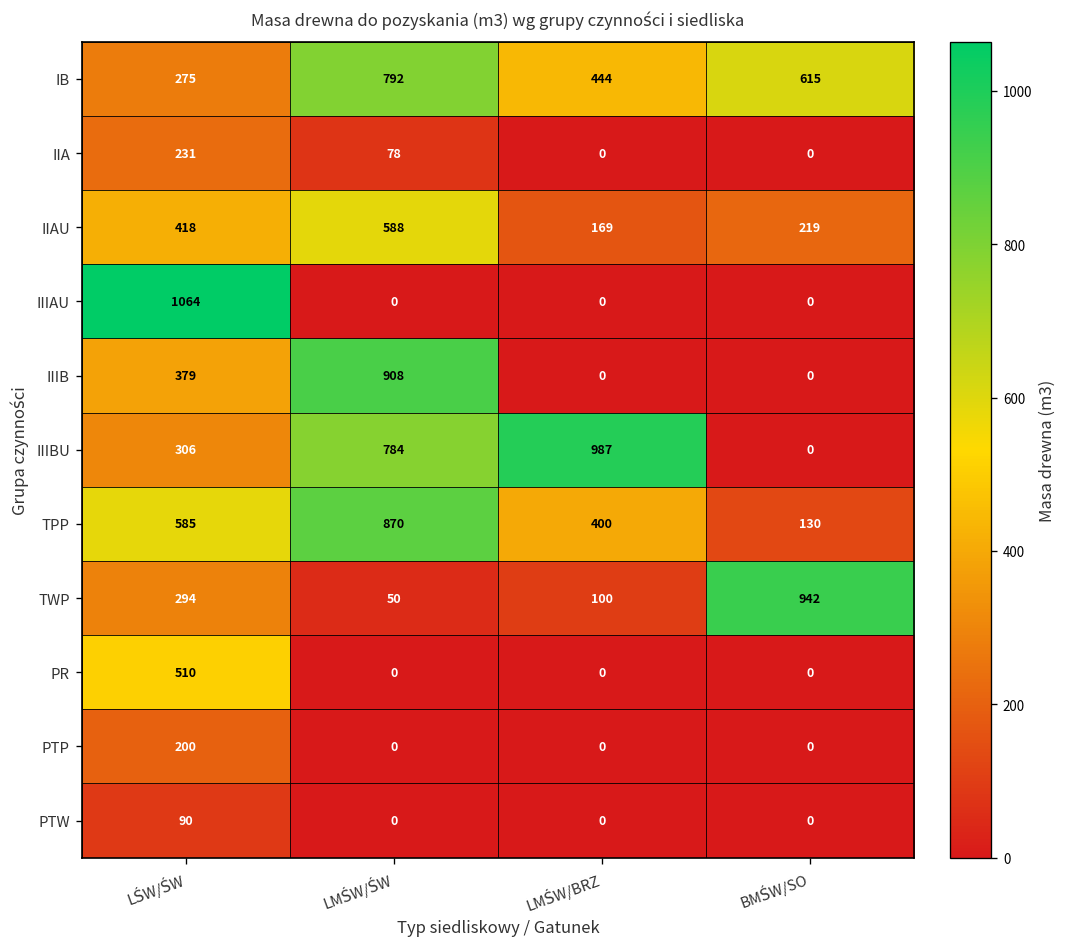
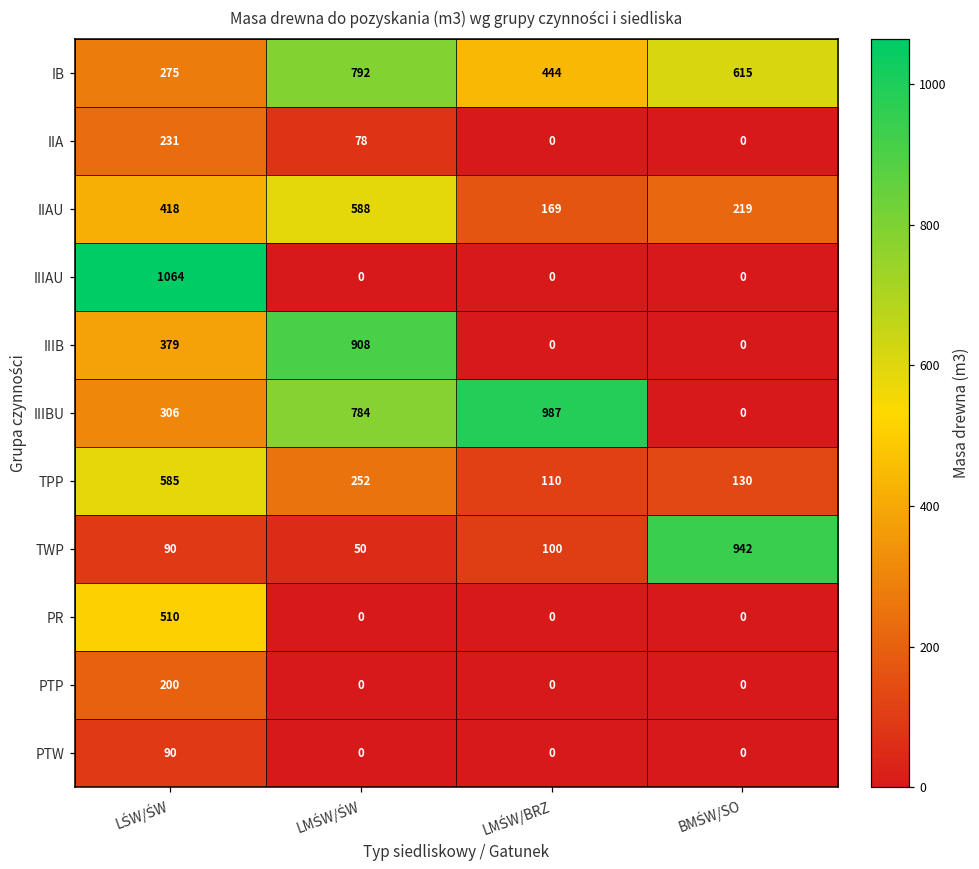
  {
    "IB": {
      "LŚW/ŚW": 275,
      "LMŚW/ŚW": 792,
      "LMŚW/BRZ": 444,
      "BMŚW/SO": 615
    },
    "IIA": {
      "LŚW/ŚW": 231,
      "LMŚW/ŚW": 78,
      "LMŚW/BRZ": 0,
      "BMŚW/SO": 0
    },
    "IIAU": {
      "LŚW/ŚW": 418,
      "LMŚW/ŚW": 588,
      "LMŚW/BRZ": 169,
      "BMŚW/SO": 219
    },
    "IIIAU": {
      "LŚW/ŚW": 1064,
      "LMŚW/ŚW": 0,
      "LMŚW/BRZ": 0,
      "BMŚW/SO": 0
    },
    "IIIB": {
      "LŚW/ŚW": 379,
      "LMŚW/ŚW": 908,
      "LMŚW/BRZ": 0,
      "BMŚW/SO": 0
    },
    "IIIBU": {
      "LŚW/ŚW": 306,
      "LMŚW/ŚW": 784,
      "LMŚW/BRZ": 987,
      "BMŚW/SO": 0
    },
    "TPP": {
      "LŚW/ŚW": 585,
-     "LMŚW/ŚW": 870,
-     "LMŚW/BRZ": 400,
+     "LMŚW/ŚW": 252,
+     "LMŚW/BRZ": 110,
      "BMŚW/SO": 130
    },
    "TWP": {
-     "LŚW/ŚW": 294,
+     "LŚW/ŚW": 90,
      "LMŚW/ŚW": 50,
      "LMŚW/BRZ": 100,
      "BMŚW/SO": 942
    },
    "PR": {
      "LŚW/ŚW": 510,
      "LMŚW/ŚW": 0,
      "LMŚW/BRZ": 0,
      "BMŚW/SO": 0
    },
    "PTP": {
      "LŚW/ŚW": 200,
      "LMŚW/ŚW": 0,
      "LMŚW/BRZ": 0,
      "BMŚW/SO": 0
    },
    "PTW": {
      "LŚW/ŚW": 90,
      "LMŚW/ŚW": 0,
      "LMŚW/BRZ": 0,
      "BMŚW/SO": 0
    }
  }
